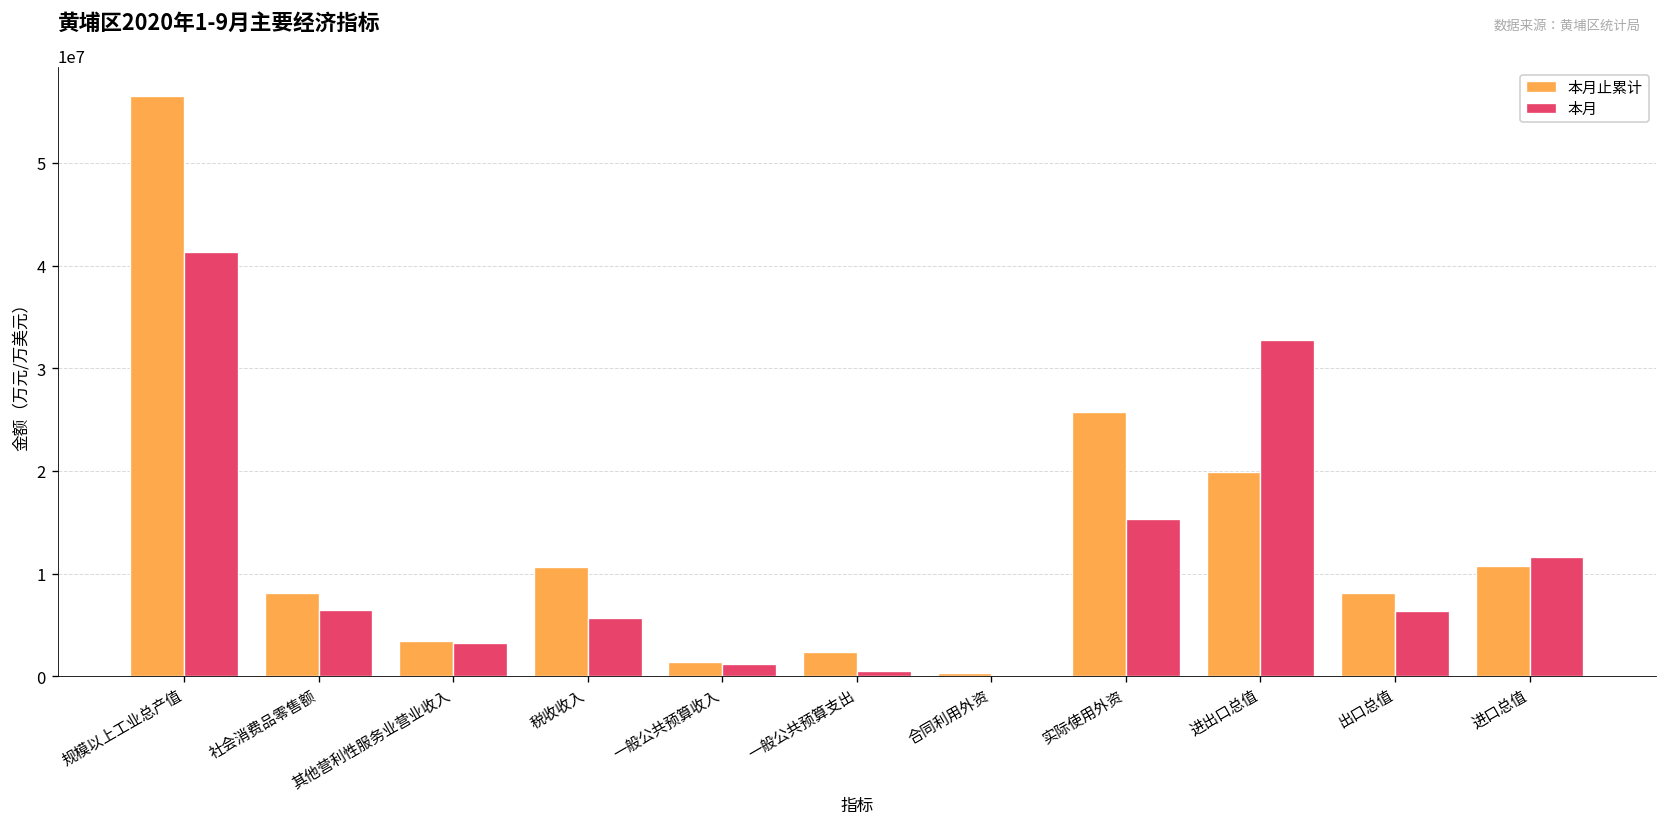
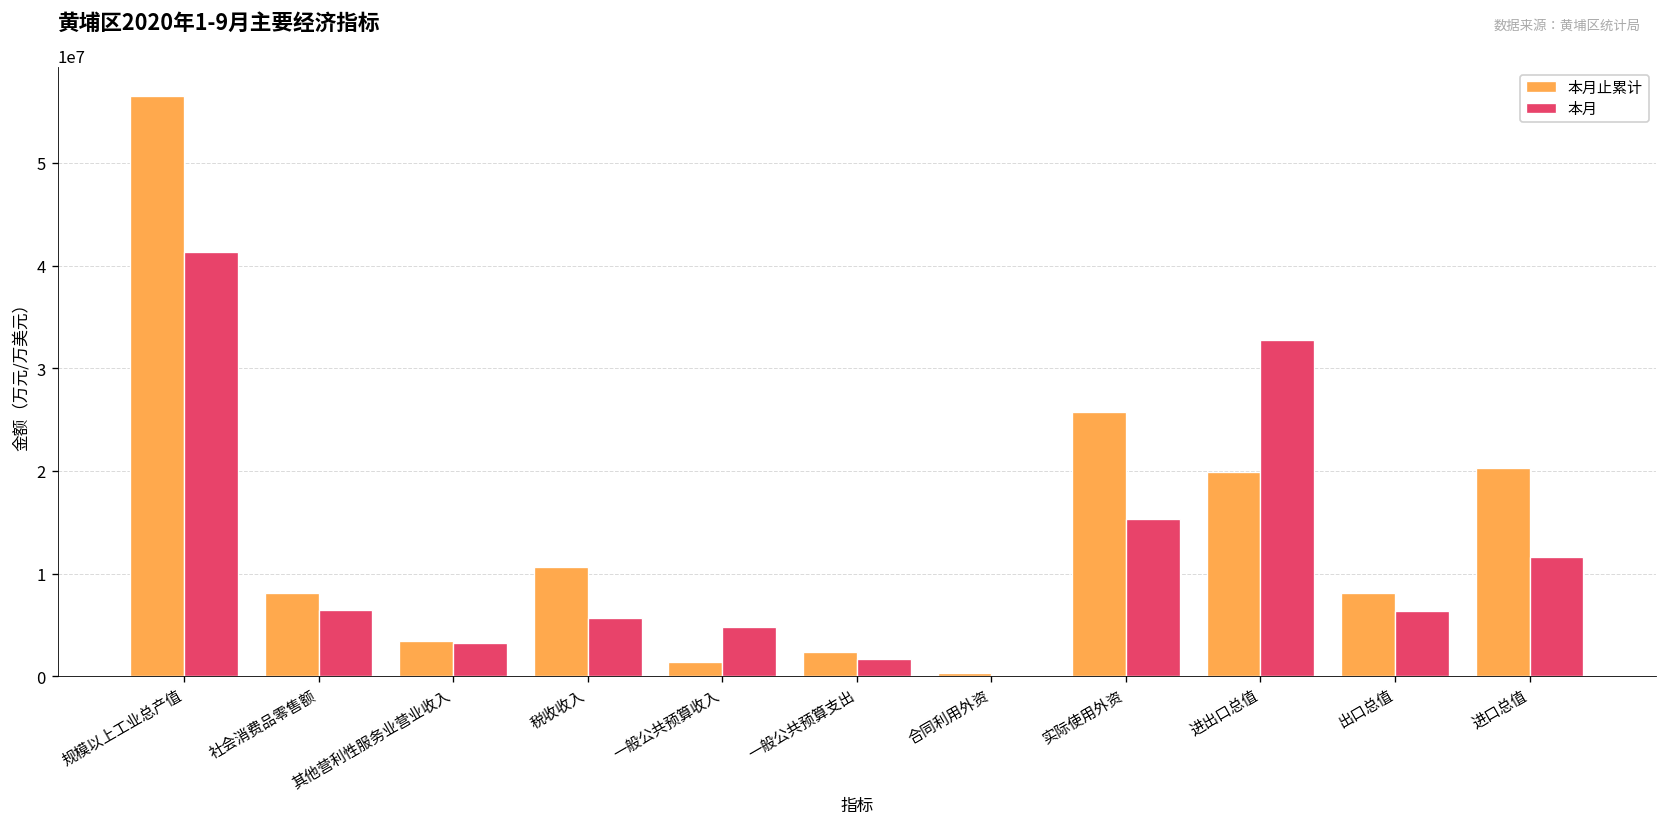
  {
    "本月止累计": {
      "规模以上工业总产值": 56000000,
      "社会消费品零售额": 8000000,
      "其他营利性服务业营业收入": 3000000,
      "税收收入": 11000000,
      "一般公共预算收入": 1000000,
      "一般公共预算支出": 2000000,
      "合同利用外资": 0,
      "实际使用外资": 26000000,
      "进出口总值": 20000000,
      "出口总值": 8000000,
-     "进口总值": 11000000
+     "进口总值": 20000000
    },
    "本月": {
      "规模以上工业总产值": 41000000,
      "社会消费品零售额": 6000000,
      "其他营利性服务业营业收入": 3000000,
      "税收收入": 6000000,
-     "一般公共预算收入": 1000000,
-     "一般公共预算支出": 1000000,
+     "一般公共预算收入": 5000000,
+     "一般公共预算支出": 2000000,
      "实际使用外资": 15000000,
      "进出口总值": 33000000,
      "出口总值": 6000000,
      "进口总值": 12000000
    }
  }
